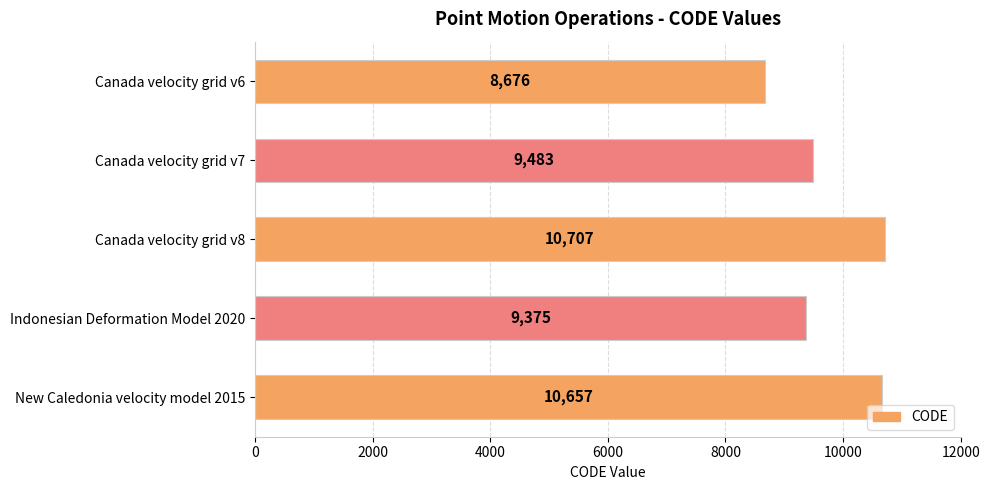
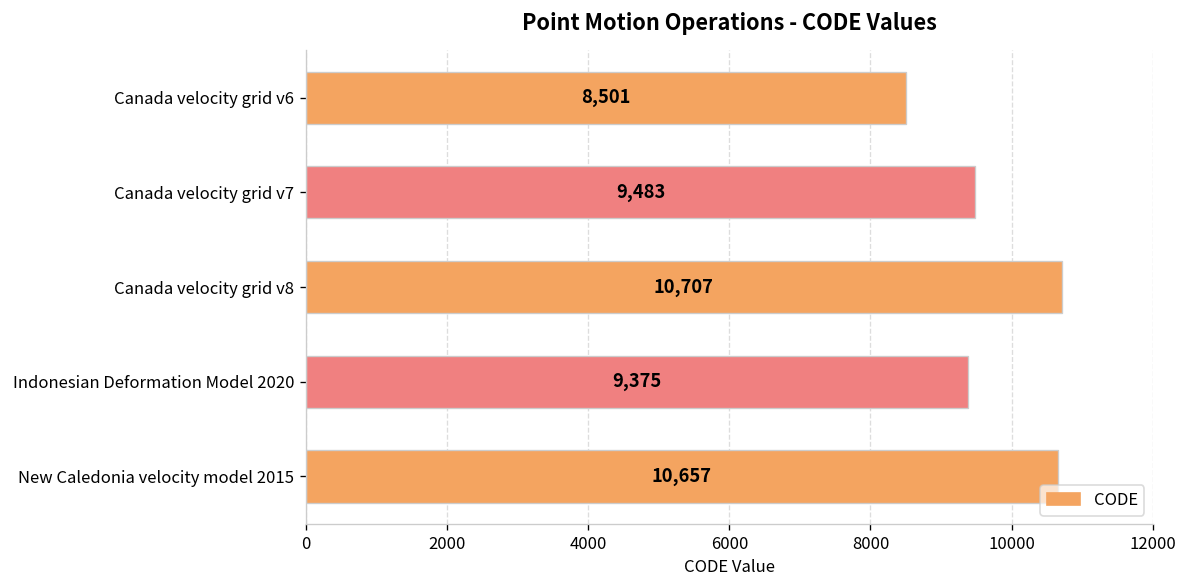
  {
-   "Canada velocity grid v6": "8,676",
+   "Canada velocity grid v6": "8,501",
    "Canada velocity grid v7": "9,483",
    "Canada velocity grid v8": "10,707",
    "Indonesian Deformation Model 2020": "9,375",
    "New Caledonia velocity model 2015": "10,657"
  }
